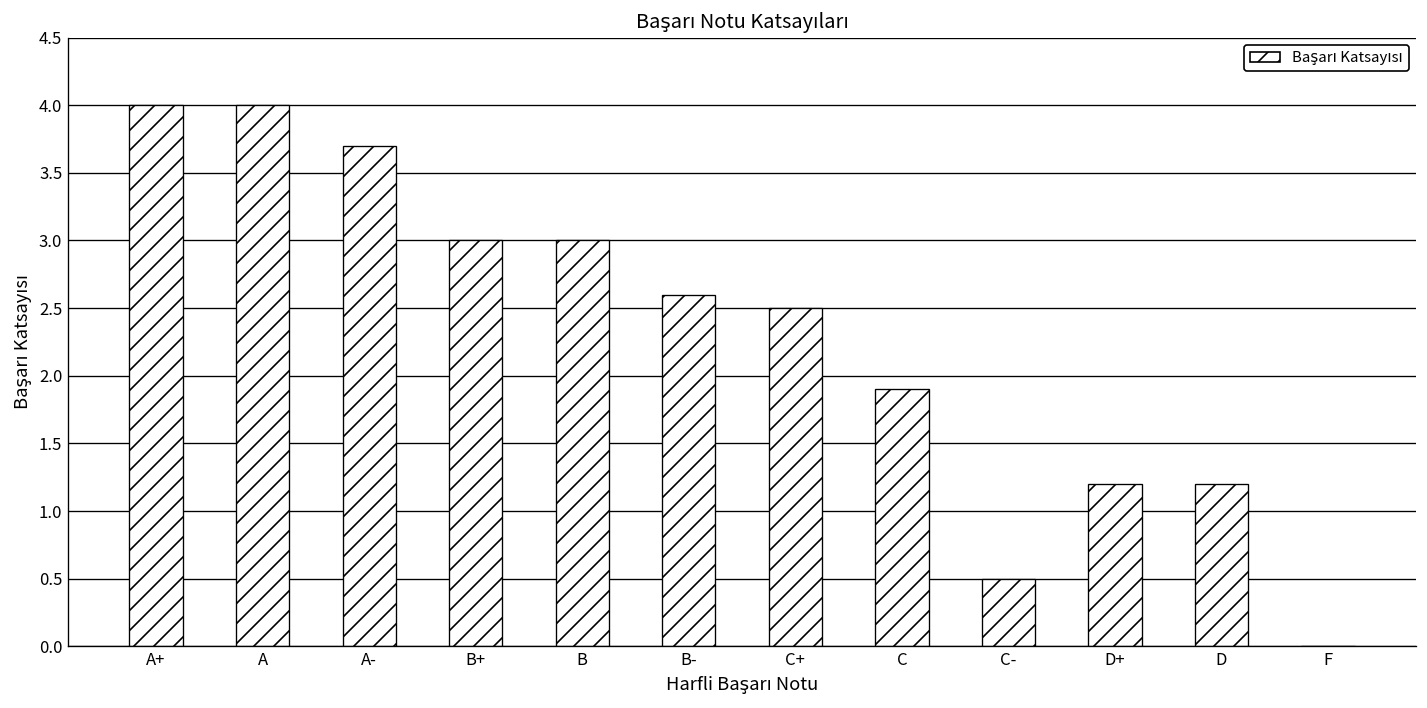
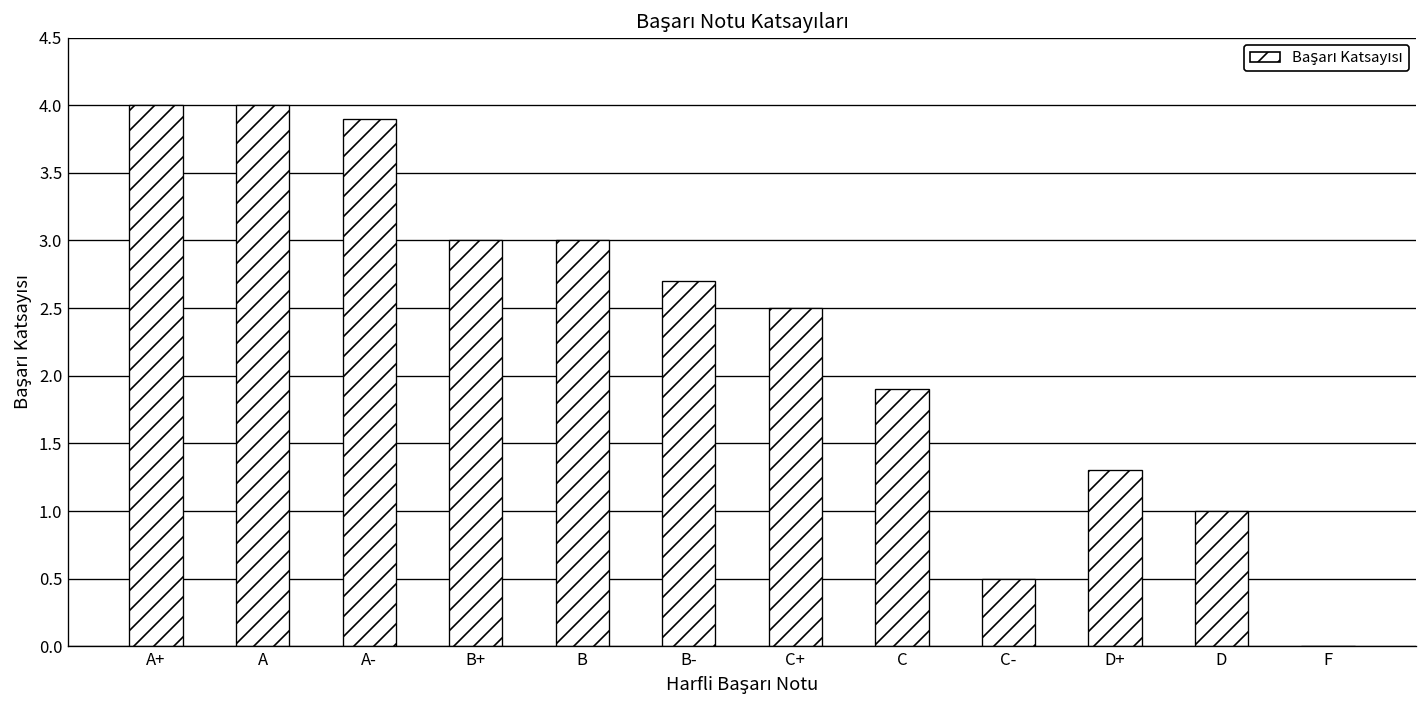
  {
    "A+": 4.0,
    "A": 4.0,
-   "A-": 3.7,
+   "A-": 3.9,
    "B+": 3.0,
    "B": 3.0,
-   "B-": 2.6,
+   "B-": 2.7,
    "C+": 2.5,
    "C": 1.9,
    "C-": 0.5,
-   "D+": 1.2,
-   "D": 1.2,
+   "D+": 1.3,
+   "D": 1.0,
    "F": 0.0
  }
